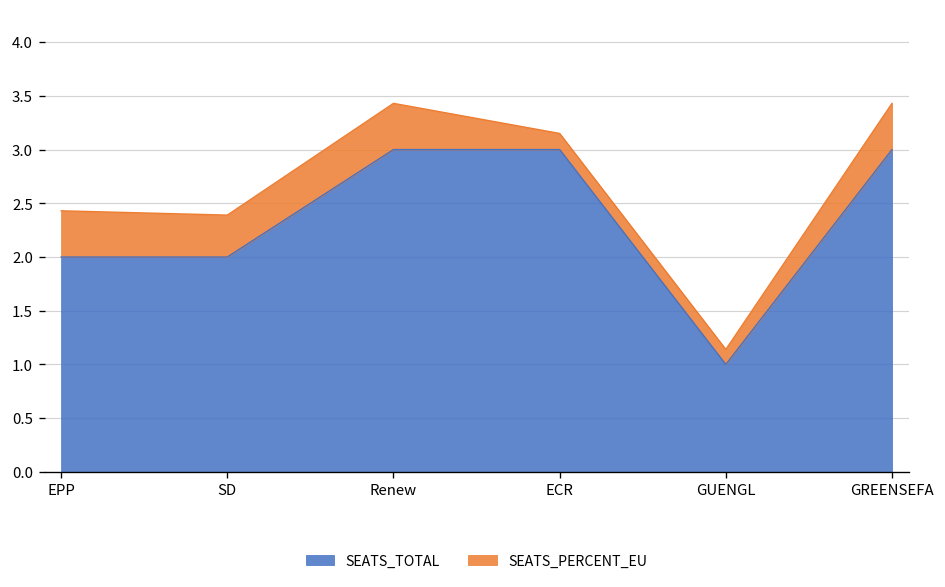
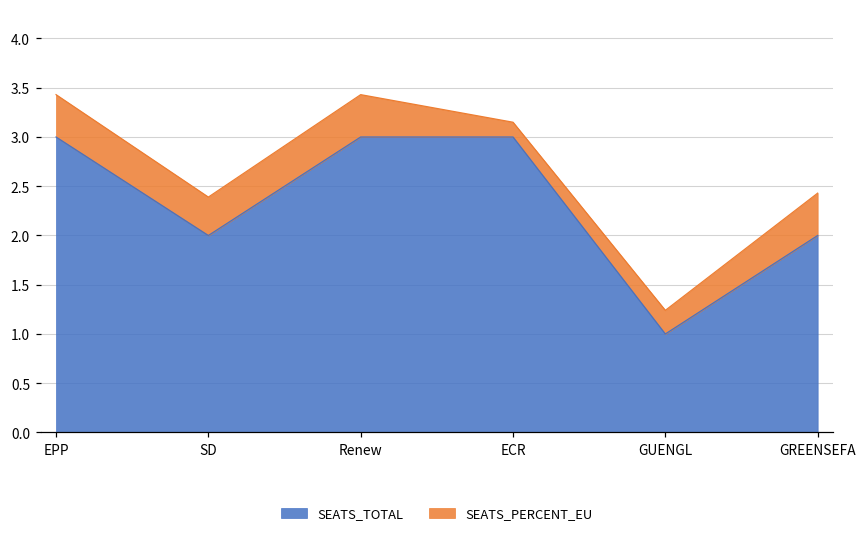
  {
    "SEATS_TOTAL": {
-     "EPP": 2,
+     "EPP": 3,
      "SD": 2,
      "Renew": 3,
      "ECR": 3,
      "GUENGL": 1,
-     "GREENSEFA": 3
+     "GREENSEFA": 2
    },
    "SEATS_PERCENT_EU": {
      "EPP": 0.4,
      "SD": 0.4,
      "Renew": 0.4,
      "ECR": 0.1,
-     "GUENGL": 0.1,
+     "GUENGL": 0.2,
      "GREENSEFA": 0.4
    }
  }
